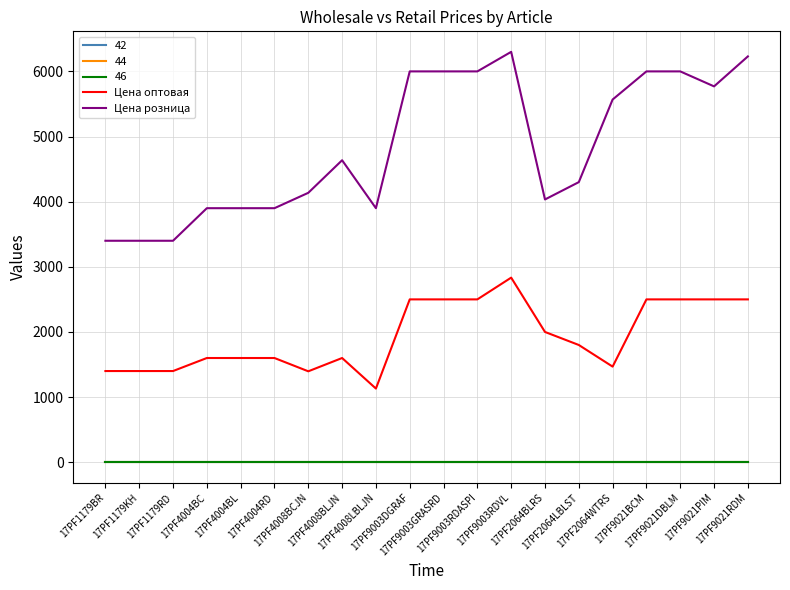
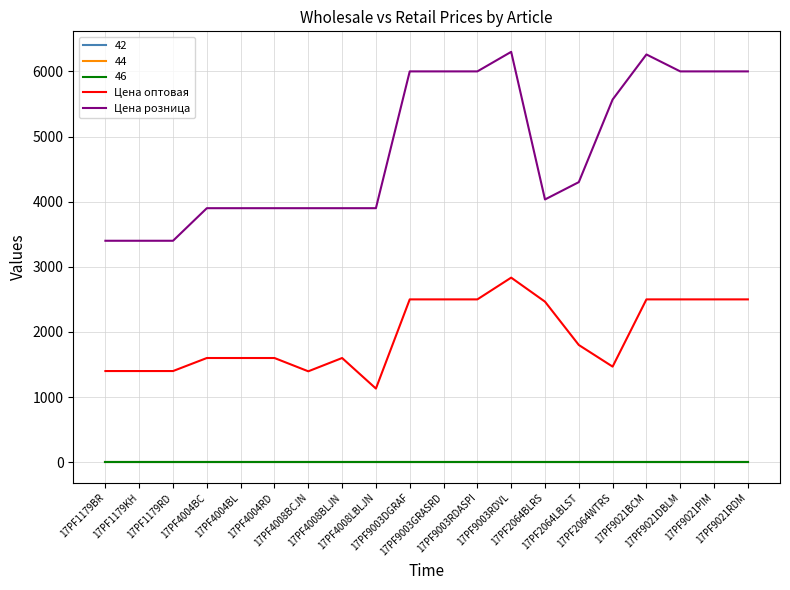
  {
    "46": {
      "17PF1179BR": 0,
      "17PF1179KH": 0,
      "17PF1179RD": 0,
      "17PF4004BC": 0,
      "17PF4004BL": 0,
      "17PF4004RD": 0,
      "17PF4008BCJN": 0,
      "17PF4008BLJN": 0,
      "17PF4008LBLJN": 0,
      "17PF9003DGRAF": 0,
      "17PF9003GRASRD": 0,
      "17PF9003RDASPI": 0,
      "17PF9003RDVL": 0,
      "17PF2064BLRS": 0,
      "17PF2064LBLST": 0,
      "17PF2064WTRS": 0,
      "17PF9021BCM": 0,
      "17PF9021DBLM": 0,
      "17PF9021PIM": 0,
      "17PF9021RDM": 0
    },
    "Цена оптовая": {
      "17PF1179BR": 1400,
      "17PF1179KH": 1400,
      "17PF1179RD": 1400,
      "17PF4004BC": 1600,
      "17PF4004BL": 1600,
      "17PF4004RD": 1600,
      "17PF4008BCJN": 1400,
      "17PF4008BLJN": 1600,
      "17PF4008LBLJN": 1100,
      "17PF9003DGRAF": 2500,
      "17PF9003GRASRD": 2500,
      "17PF9003RDASPI": 2500,
      "17PF9003RDVL": 2800,
-     "17PF2064BLRS": 2000,
+     "17PF2064BLRS": 2500,
      "17PF2064LBLST": 1800,
      "17PF2064WTRS": 1500,
      "17PF9021BCM": 2500,
      "17PF9021DBLM": 2500,
      "17PF9021PIM": 2500,
      "17PF9021RDM": 2500
    },
    "Цена розница": {
      "17PF1179BR": 3400,
      "17PF1179KH": 3400,
      "17PF1179RD": 3400,
      "17PF4004BC": 3900,
      "17PF4004BL": 3900,
      "17PF4004RD": 3900,
-     "17PF4008BCJN": 4100,
-     "17PF4008BLJN": 4600,
+     "17PF4008BCJN": 3900,
+     "17PF4008BLJN": 3900,
      "17PF4008LBLJN": 3900,
      "17PF9003DGRAF": 6000,
      "17PF9003GRASRD": 6000,
      "17PF9003RDASPI": 6000,
      "17PF9003RDVL": 6300,
      "17PF2064BLRS": 4000,
      "17PF2064LBLST": 4300,
      "17PF2064WTRS": 5600,
-     "17PF9021BCM": 6000,
+     "17PF9021BCM": 6300,
      "17PF9021DBLM": 6000,
-     "17PF9021PIM": 5800,
-     "17PF9021RDM": 6200
+     "17PF9021PIM": 6000,
+     "17PF9021RDM": 6000
    }
  }
